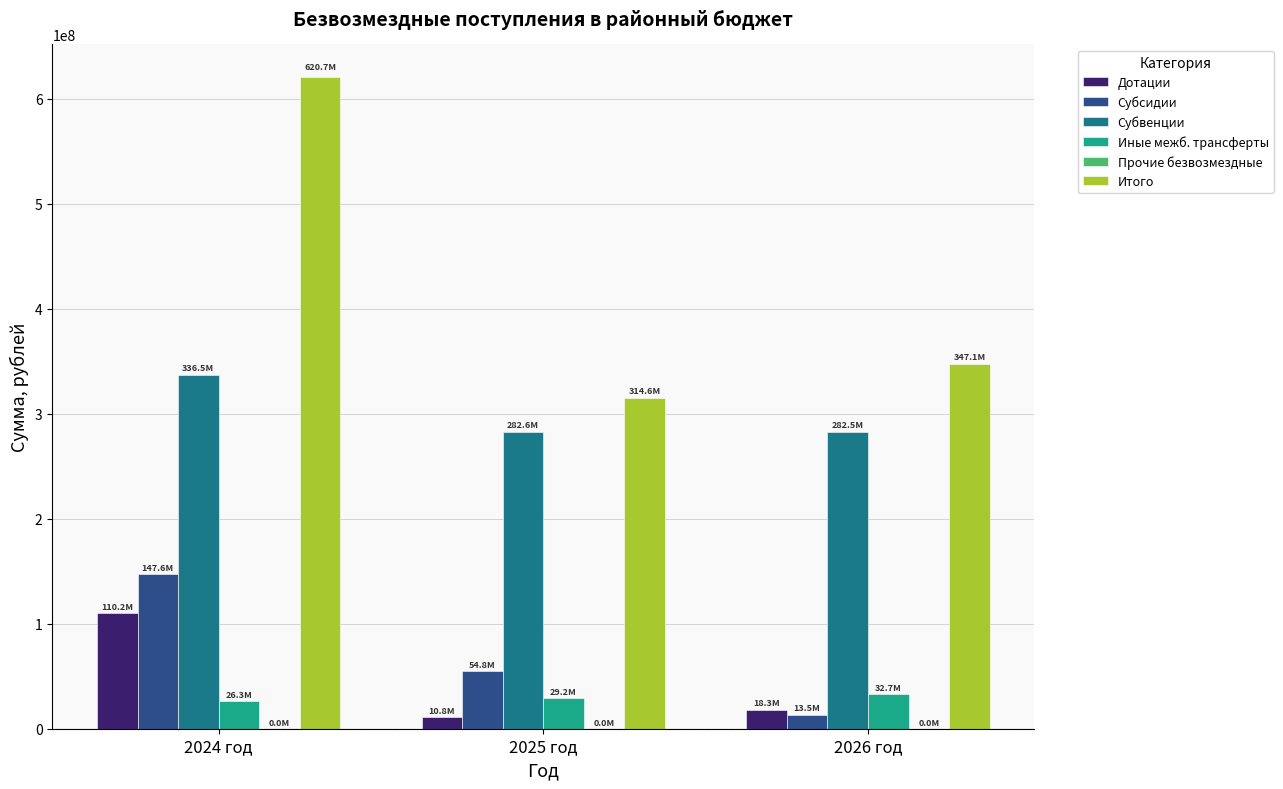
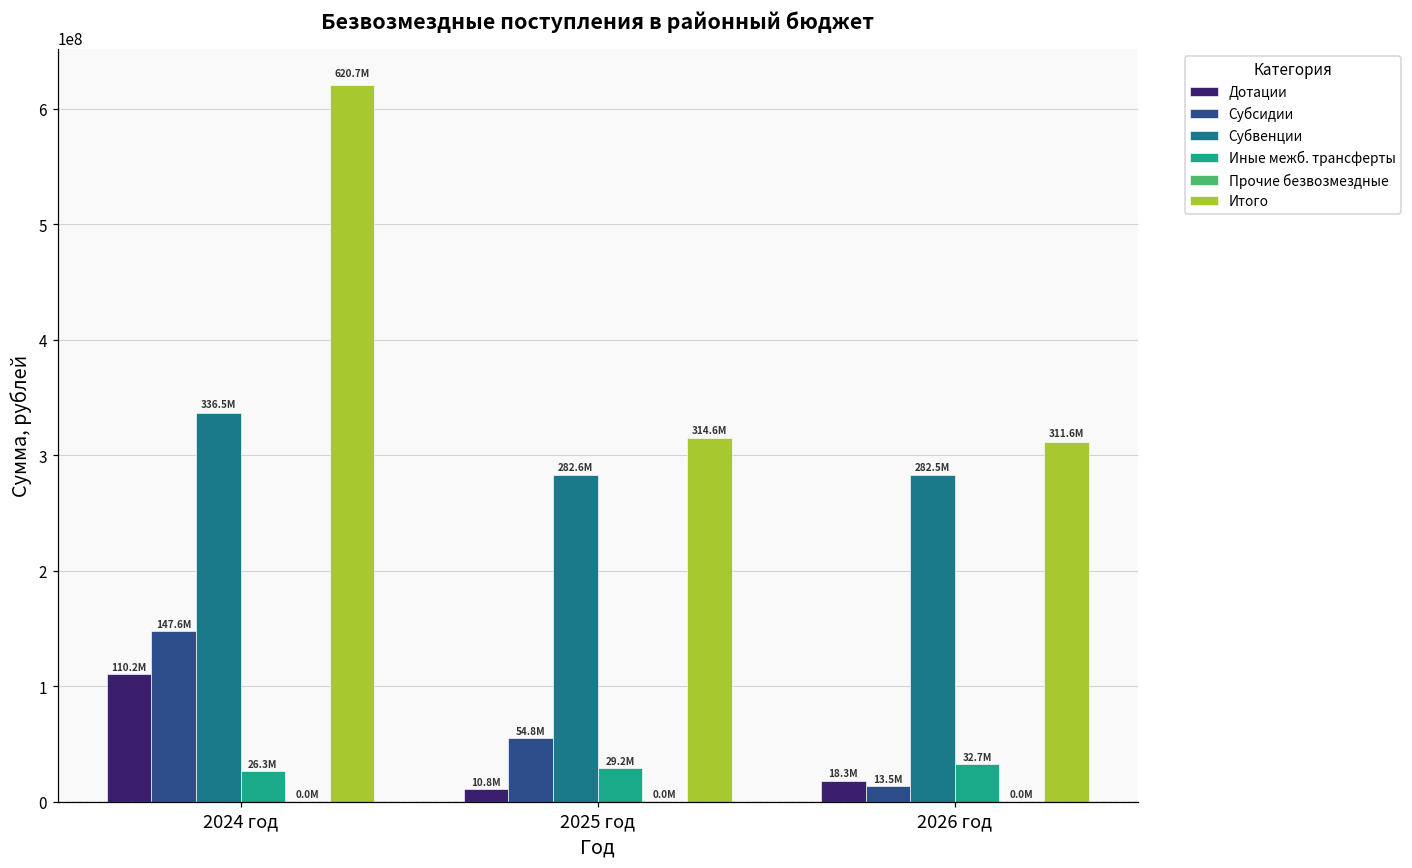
  {
    "Итого": {
      "2024 год": "620.7M",
      "2025 год": "314.6M",
-     "2026 год": "347.1M"
+     "2026 год": "311.6M"
    }
  }
